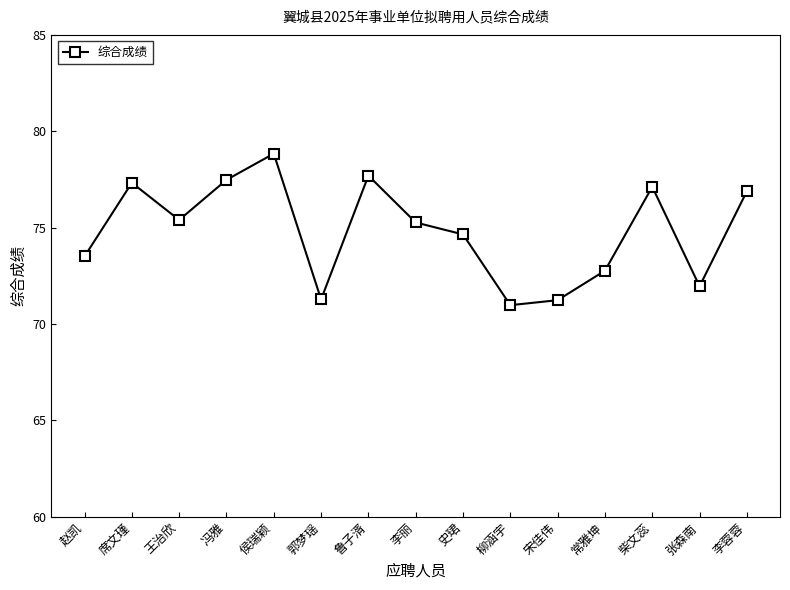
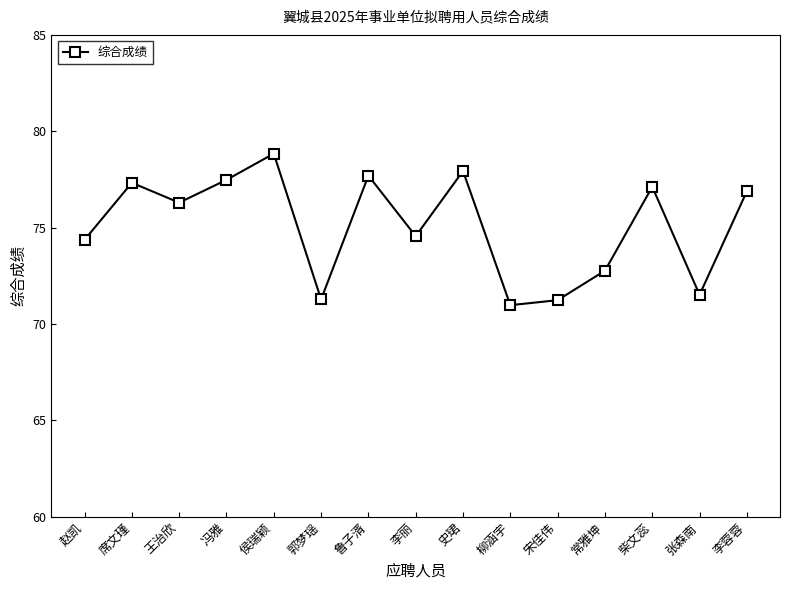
  {
-   "赵凯": 73.5,
+   "赵凯": 74.4,
    "席文瑾": 77.3,
-   "王治欣": 75.4,
+   "王治欣": 76.3,
    "冯雅": 77.5,
    "侯瑞颖": 78.8,
    "郭梦瑶": 71.3,
    "鲁子湑": 77.7,
-   "李丽": 75.3,
-   "史珺": 74.7,
+   "李丽": 74.6,
+   "史珺": 77.9,
    "柳涵宇": 71.0,
    "宋佳伟": 71.2,
    "常雅坤": 72.8,
    "柴文蕊": 77.1,
-   "张森南": 72.0,
+   "张森南": 71.5,
    "李蓉蓉": 76.9
  }
